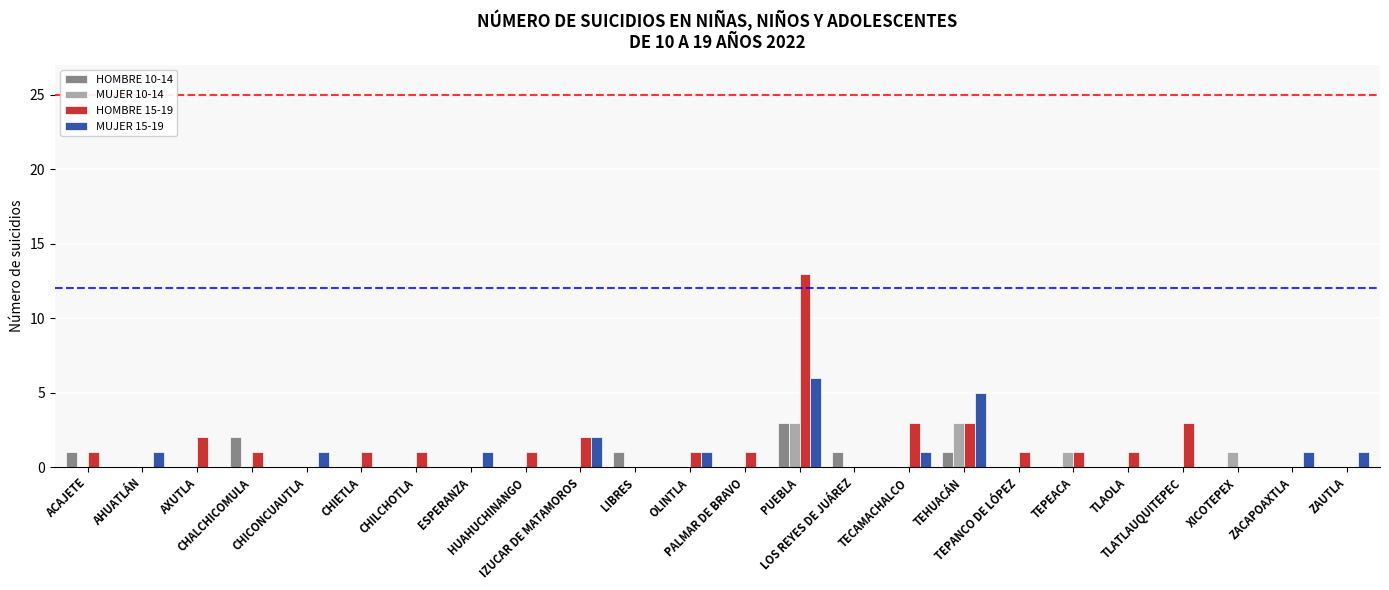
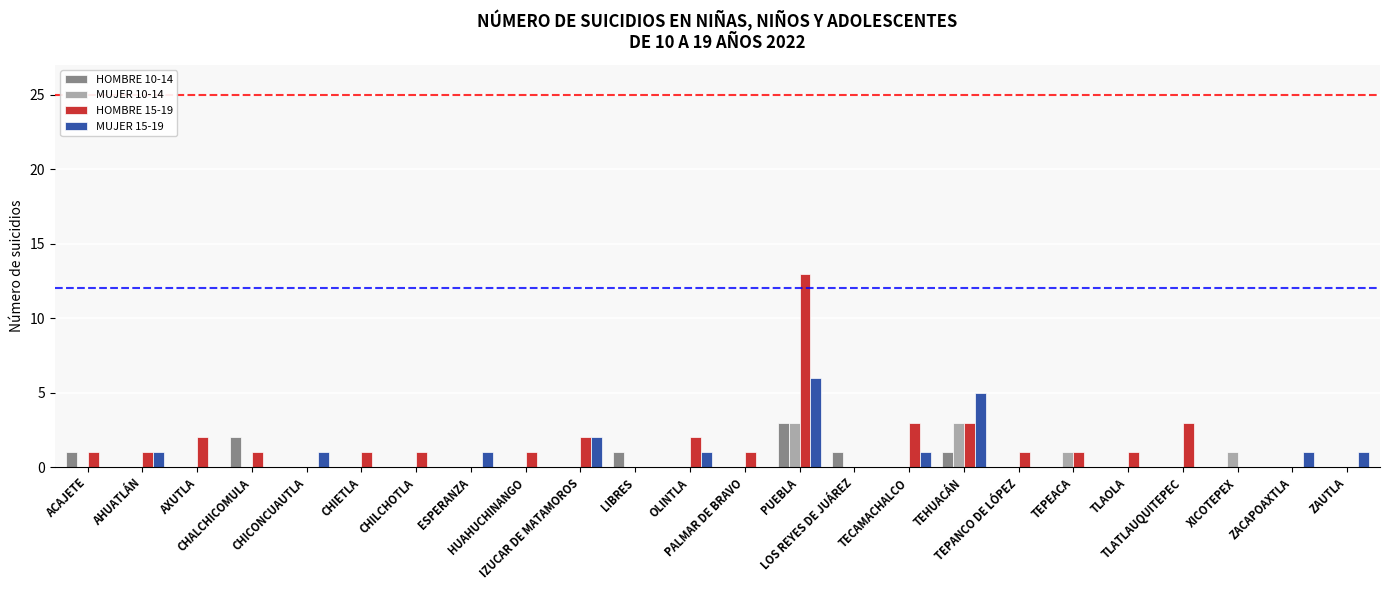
  {
    "HOMBRE 15-19": {
      "ACAJETE": 1,
-     "AHUATLÁN": 0,
+     "AHUATLÁN": 1,
      "AXUTLA": 2,
      "CHALCHICOMULA": 1,
      "CHICONCUAUTLA": 0,
      "CHIETLA": 1,
      "CHILCHOTLA": 1,
      "ESPERANZA": 0,
      "HUAHUCHINANGO": 1,
      "IZUCAR DE MATAMOROS": 2,
      "LIBRES": 0,
-     "OLINTLA": 1,
+     "OLINTLA": 2,
      "PALMAR DE BRAVO": 1,
      "PUEBLA": 13,
      "LOS REYES DE JUÁREZ": 0,
      "TECAMACHALCO": 3,
      "TEHUACÁN": 3,
      "TEPANCO DE LÓPEZ": 1,
      "TEPEACA": 1,
      "TLAOLA": 1,
      "TLATLAUQUITEPEC": 3,
      "XICOTEPEX": 0,
      "ZACAPOAXTLA": 0,
      "ZAUTLA": 0
    },
    "MUJER 15-19": {
      "ACAJETE": 0,
      "AHUATLÁN": 1,
      "AXUTLA": 0,
      "CHALCHICOMULA": 0,
      "CHICONCUAUTLA": 1,
      "CHIETLA": 0,
      "CHILCHOTLA": 0,
      "ESPERANZA": 1,
      "HUAHUCHINANGO": 0,
      "IZUCAR DE MATAMOROS": 2,
      "LIBRES": 0,
      "OLINTLA": 1,
      "PALMAR DE BRAVO": 0,
      "PUEBLA": 6,
      "LOS REYES DE JUÁREZ": 0,
      "TECAMACHALCO": 1,
      "TEHUACÁN": 5,
      "TEPANCO DE LÓPEZ": 0,
      "TEPEACA": 0,
      "TLAOLA": 0,
      "TLATLAUQUITEPEC": 0,
      "XICOTEPEX": 0,
      "ZACAPOAXTLA": 1,
      "ZAUTLA": 1
    }
  }
